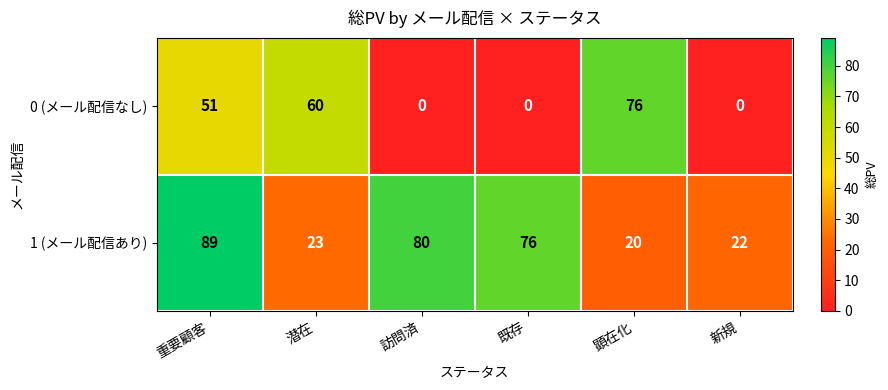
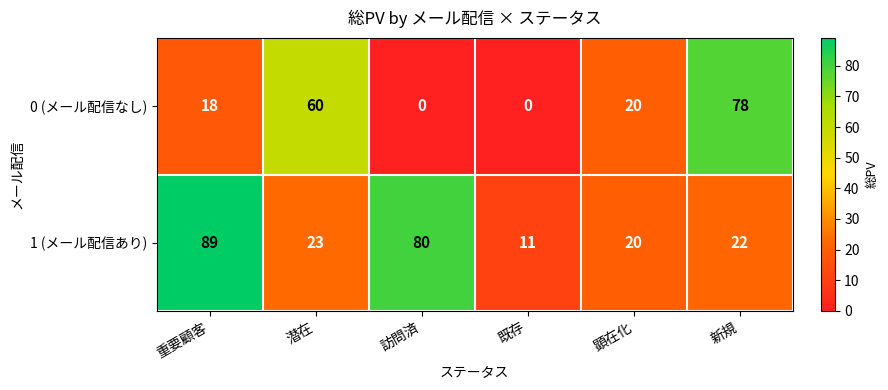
  {
    "0 (メール配信なし)": {
-     "重要顧客": 51,
+     "重要顧客": 18,
      "潜在": 60,
      "訪問済": 0,
      "既存": 0,
-     "顕在化": 76,
-     "新規": 0
+     "顕在化": 20,
+     "新規": 78
    },
    "1 (メール配信あり)": {
      "重要顧客": 89,
      "潜在": 23,
      "訪問済": 80,
-     "既存": 76,
+     "既存": 11,
      "顕在化": 20,
      "新規": 22
    }
  }
